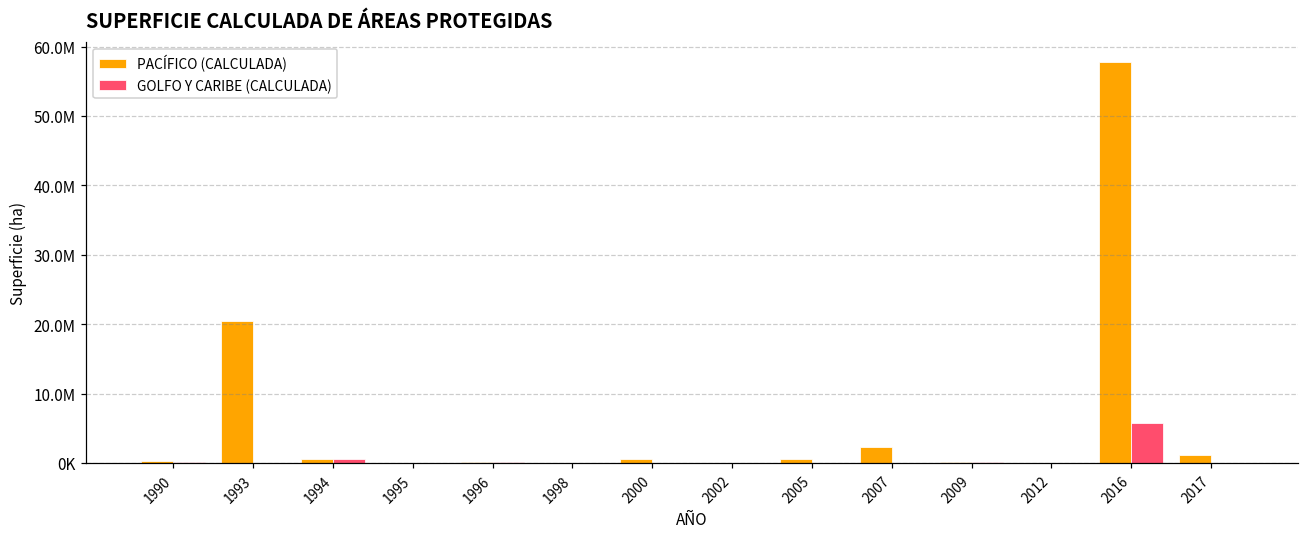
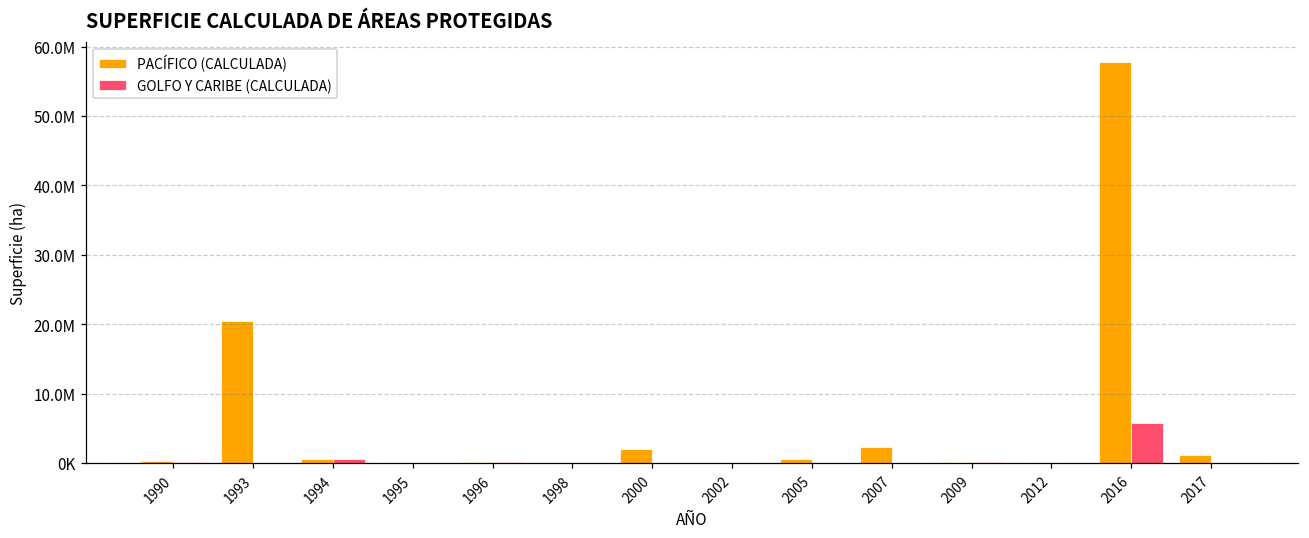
  {
    "PACÍFICO (CALCULADA)": {
      "1993": 20000000,
      "1994": 1000000,
-     "2000": 1000000,
+     "2000": 2000000,
      "2005": 1000000,
      "2007": 2000000,
      "2016": 58000000,
      "2017": 1000000
    },
    "GOLFO Y CARIBE (CALCULADA)": {
      "1993": 0,
      "1994": 1000000,
      "1995": 0,
      "2002": 0,
      "2005": 0,
      "2007": 0,
      "2016": 6000000,
      "2017": 0
    }
  }
